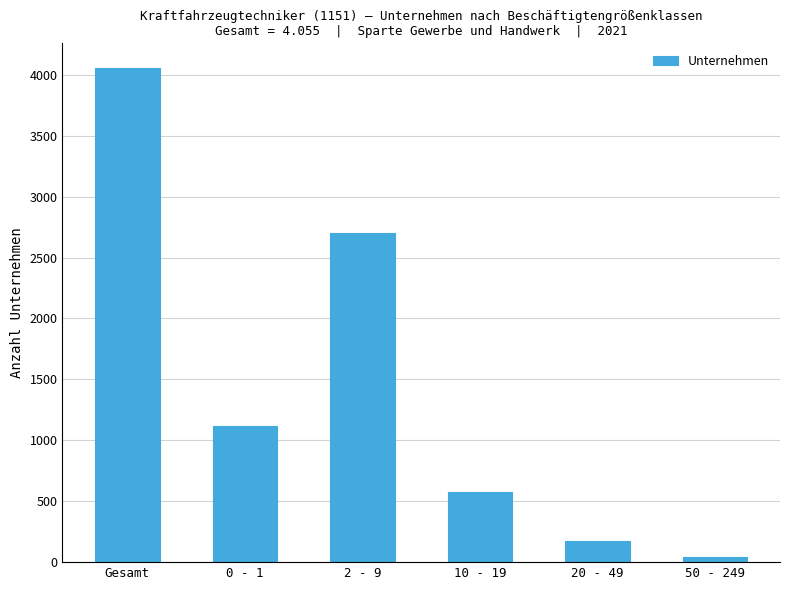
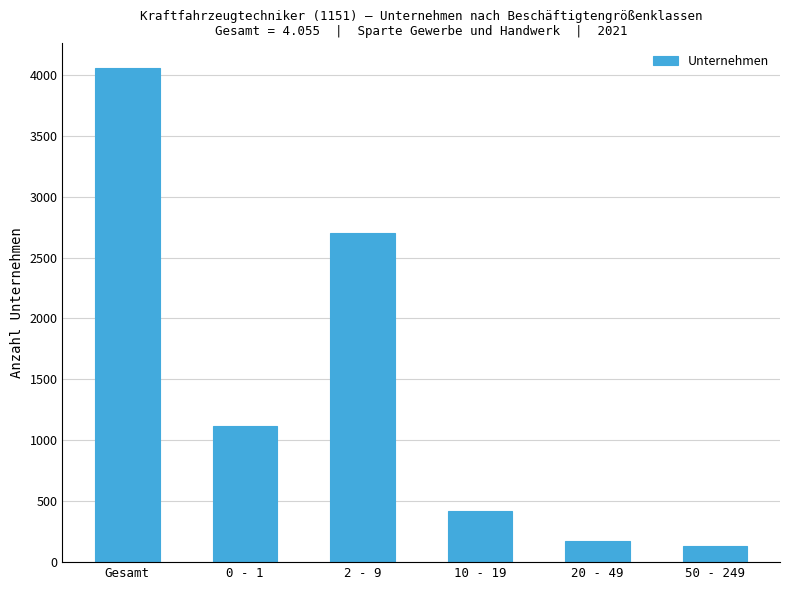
  {
    "Gesamt": 4060,
    "0 - 1": 1110,
    "2 - 9": 2700,
-   "10 - 19": 580,
+   "10 - 19": 420,
    "20 - 49": 180,
-   "50 - 249": 40
+   "50 - 249": 140
  }
